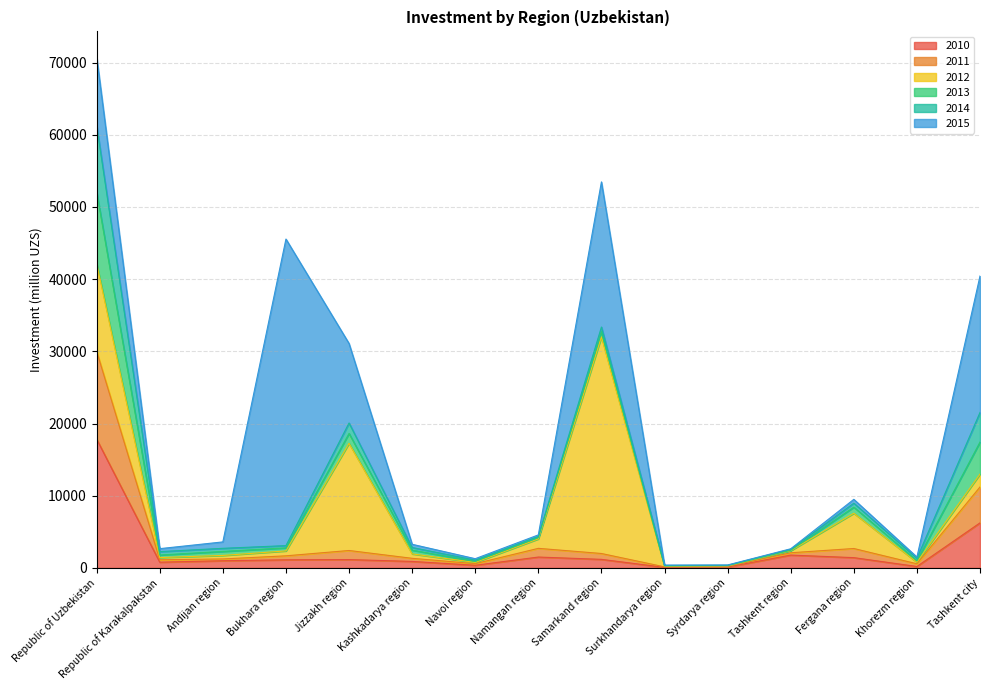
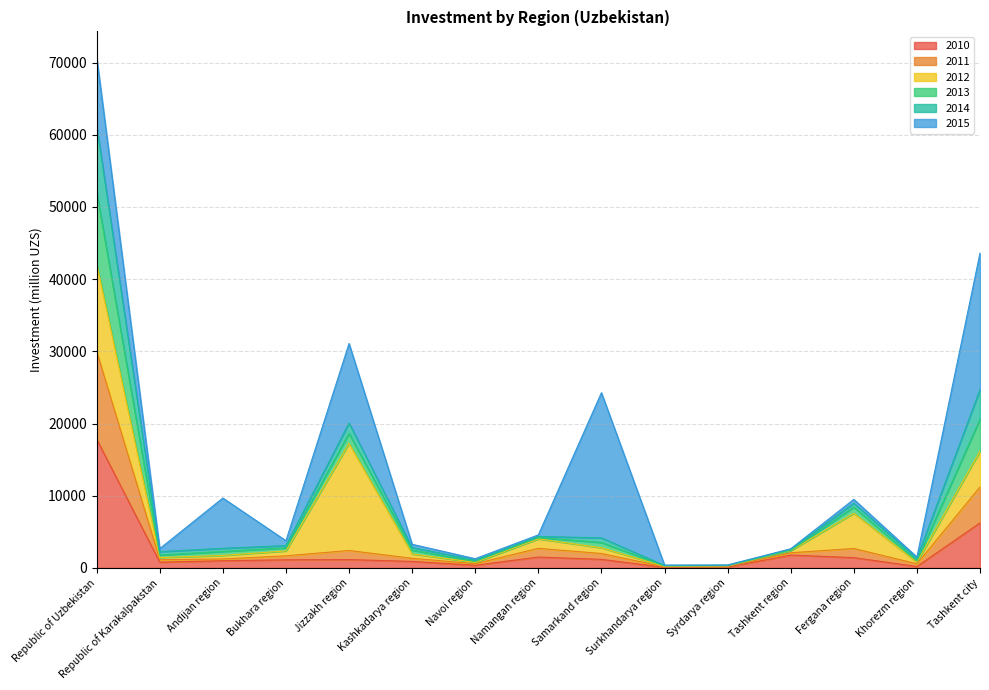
  {
    "2012": {
      "Republic of Uzbekistan": 12000,
      "Andijan region": 0,
      "Bukhara region": 1000,
      "Jizzakh region": 15000,
      "Kashkadarya region": 1000,
-     "Samarkand region": 30000,
+     "Samarkand region": 1000,
      "Fergana region": 5000,
-     "Tashkent city": 2000
+     "Tashkent city": 5000
    },
    "2015": {
      "Republic of Uzbekistan": 9000,
      "Republic of Karakalpakstan": 0,
-     "Andijan region": 1000,
-     "Bukhara region": 42000,
+     "Andijan region": 7000,
+     "Bukhara region": 1000,
      "Jizzakh region": 11000,
      "Kashkadarya region": 0,
      "Samarkand region": 20000,
      "Fergana region": 1000,
      "Tashkent city": 19000
    }
  }
